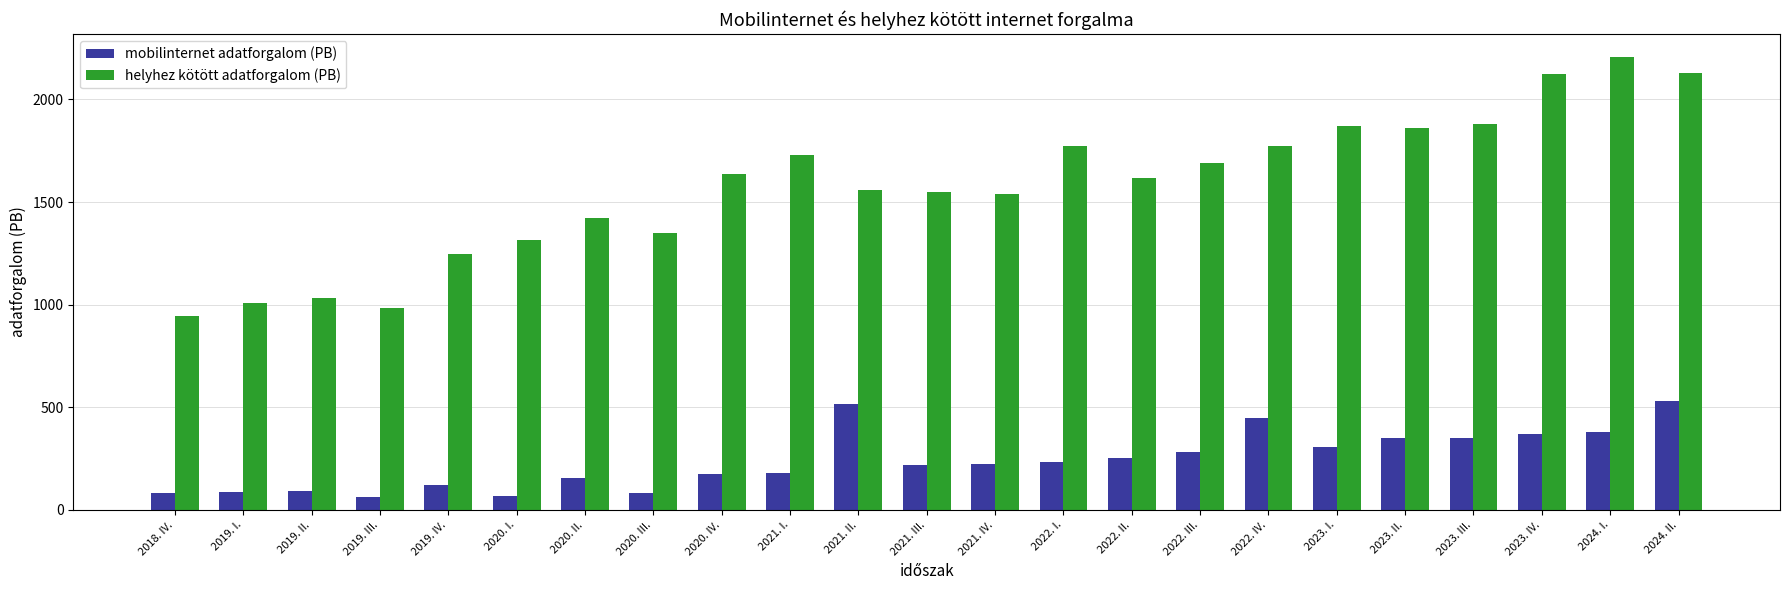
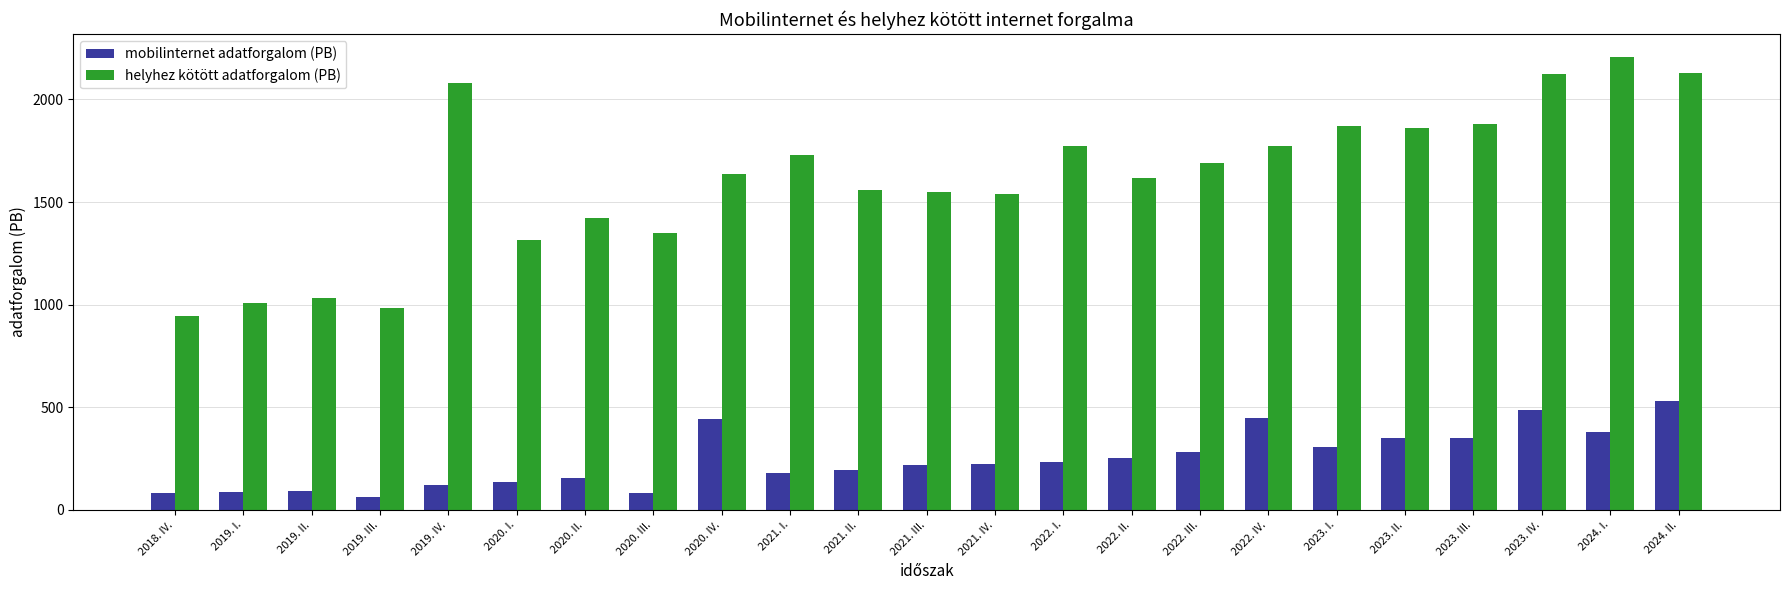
  {
    "mobilinternet adatforgalom (PB)": {
      "2018. IV.": 80,
      "2019. I.": 90,
      "2019. II.": 90,
      "2019. III.": 60,
      "2019. IV.": 120,
-     "2020. I.": 70,
+     "2020. I.": 140,
      "2020. II.": 160,
      "2020. III.": 80,
-     "2020. IV.": 170,
+     "2020. IV.": 440,
      "2021. I.": 180,
-     "2021. II.": 510,
+     "2021. II.": 190,
      "2021. III.": 220,
      "2021. IV.": 220,
      "2022. I.": 230,
      "2022. II.": 250,
      "2022. III.": 280,
      "2022. IV.": 450,
      "2023. I.": 310,
      "2023. II.": 350,
      "2023. III.": 350,
-     "2023. IV.": 370,
+     "2023. IV.": 490,
      "2024. I.": 380,
      "2024. II.": 530
    },
    "helyhez kötött adatforgalom (PB)": {
      "2018. IV.": 950,
      "2019. I.": 1010,
      "2019. II.": 1030,
      "2019. III.": 980,
-     "2019. IV.": 1250,
+     "2019. IV.": 2080,
      "2020. I.": 1310,
      "2020. II.": 1420,
      "2020. III.": 1350,
      "2020. IV.": 1640,
      "2021. I.": 1730,
      "2021. II.": 1560,
      "2021. III.": 1550,
      "2021. IV.": 1540,
      "2022. I.": 1770,
      "2022. II.": 1620,
      "2022. III.": 1690,
      "2022. IV.": 1770,
      "2023. I.": 1870,
      "2023. II.": 1860,
      "2023. III.": 1880,
      "2023. IV.": 2130,
      "2024. I.": 2210,
      "2024. II.": 2130
    }
  }
